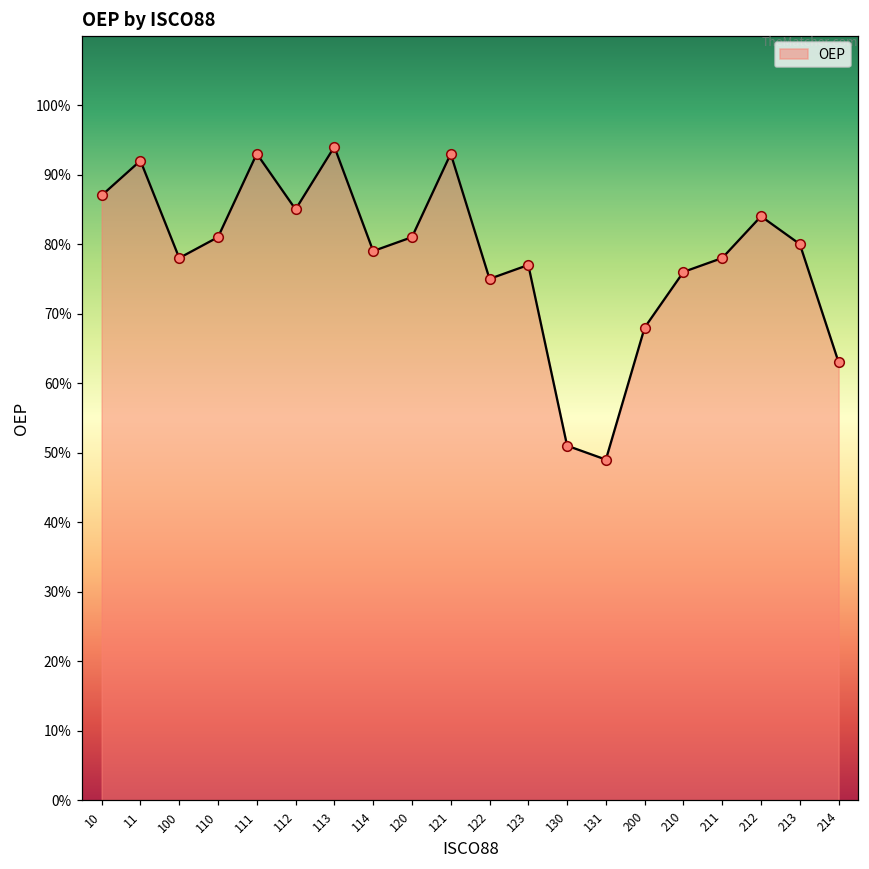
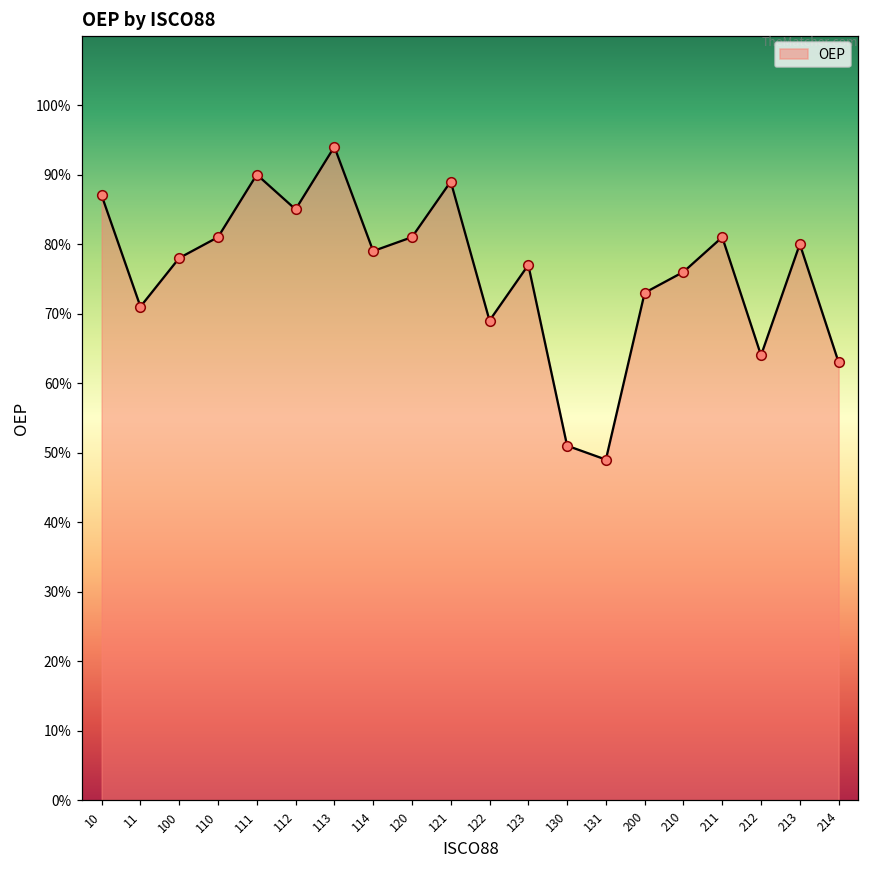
  {
    "10": "87%",
-   "11": "92%",
+   "11": "71%",
    "100": "78%",
    "110": "81%",
-   "111": "93%",
+   "111": "90%",
    "112": "85%",
    "113": "94%",
    "114": "79%",
    "120": "81%",
-   "121": "93%",
-   "122": "75%",
+   "121": "89%",
+   "122": "69%",
    "123": "77%",
    "130": "51%",
    "131": "49%",
-   "200": "68%",
+   "200": "73%",
    "210": "76%",
-   "211": "78%",
-   "212": "84%",
+   "211": "81%",
+   "212": "64%",
    "213": "80%",
    "214": "63%"
  }
